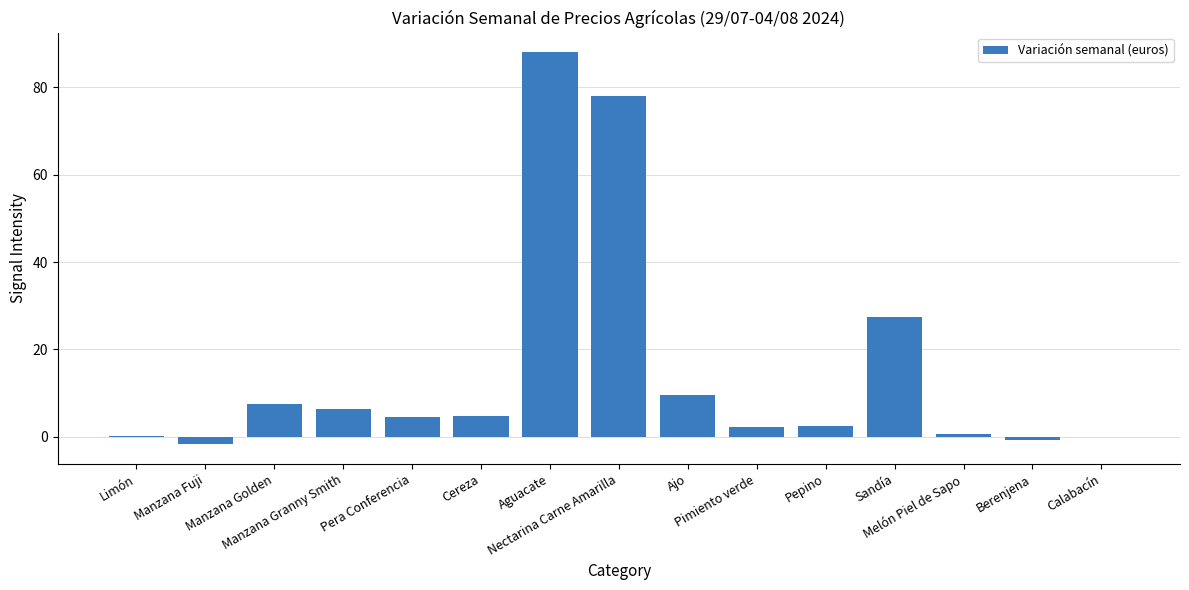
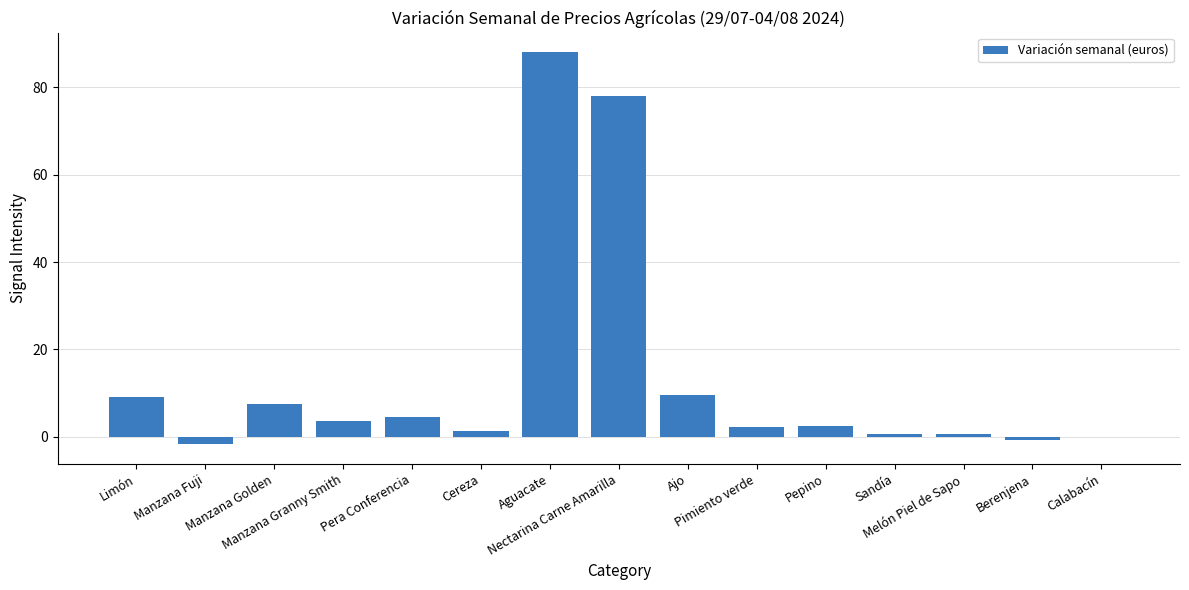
  {
-   "Limón": 0,
+   "Limón": 9,
    "Manzana Fuji": -2,
    "Manzana Golden": 8,
-   "Manzana Granny Smith": 6,
+   "Manzana Granny Smith": 4,
    "Pera Conferencia": 5,
-   "Cereza": 5,
+   "Cereza": 1,
    "Aguacate": 88,
    "Nectarina Carne Amarilla": 78,
    "Ajo": 9,
    "Pimiento verde": 2,
    "Pepino": 3,
-   "Sandía": 28,
+   "Sandía": 1,
    "Melón Piel de Sapo": 1,
    "Berenjena": -1
  }
